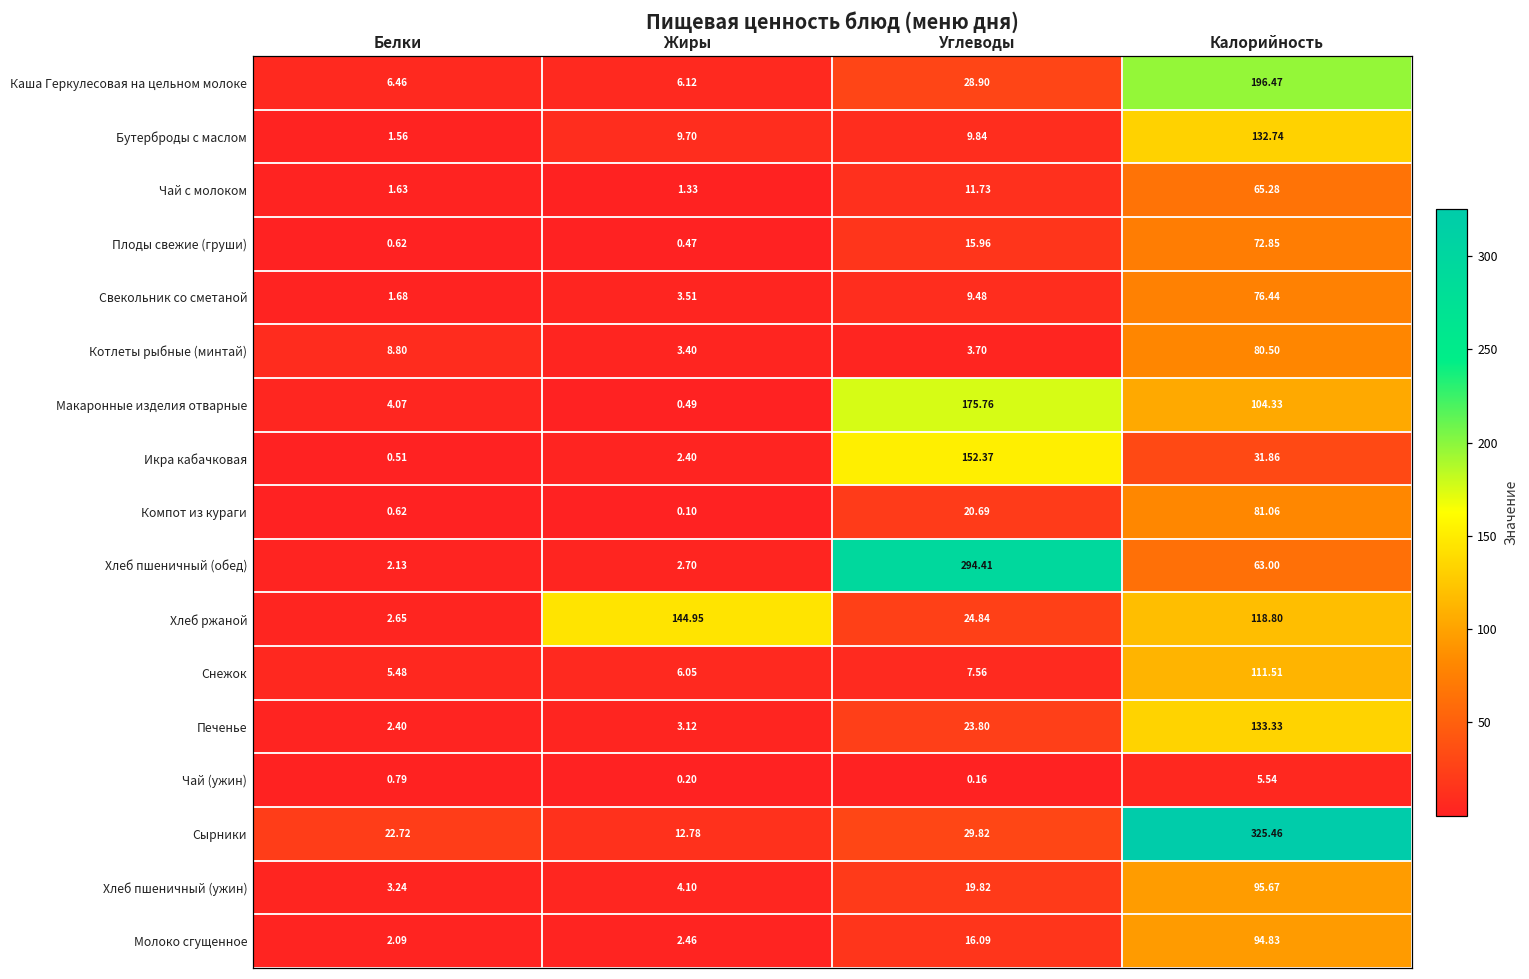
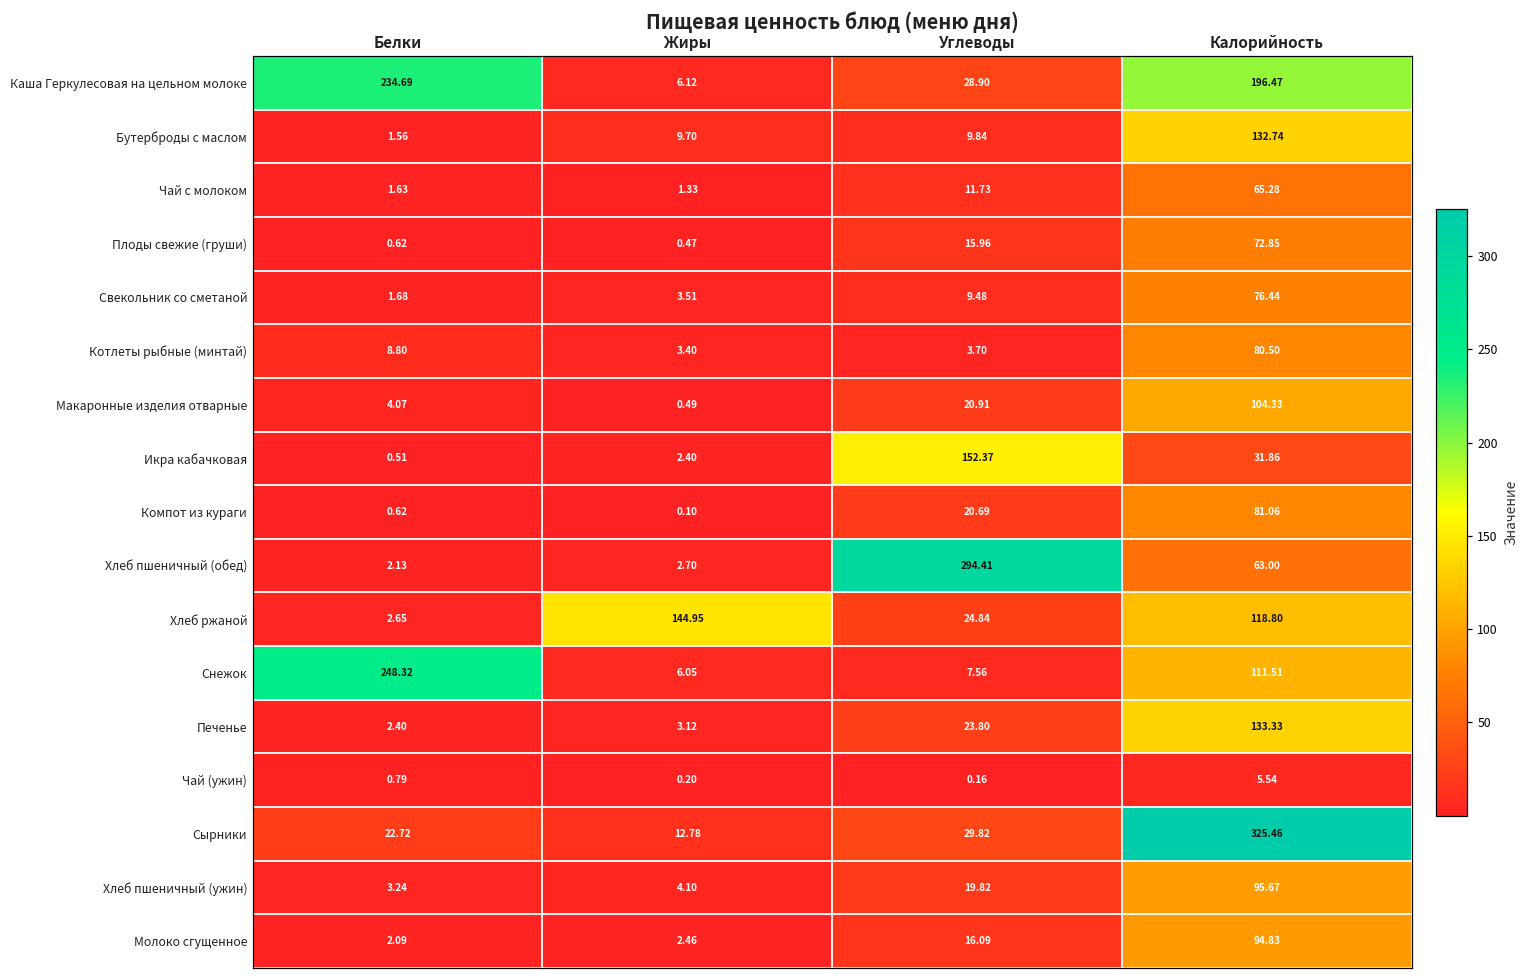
  {
    "Каша Геркулесовая на цельном молоке": {
-     "Белки": 6.46,
+     "Белки": 234.69,
      "Жиры": 6.12,
      "Углеводы": 28.90,
      "Калорийность": 196.47
    },
    "Бутерброды с маслом": {
      "Белки": 1.56,
      "Жиры": 9.70,
      "Углеводы": 9.84,
      "Калорийность": 132.74
    },
    "Чай с молоком": {
      "Белки": 1.63,
      "Жиры": 1.33,
      "Углеводы": 11.73,
      "Калорийность": 65.28
    },
    "Плоды свежие (груши)": {
      "Белки": 0.62,
      "Жиры": 0.47,
      "Углеводы": 15.96,
      "Калорийность": 72.85
    },
    "Свекольник со сметаной": {
      "Белки": 1.68,
      "Жиры": 3.51,
      "Углеводы": 9.48,
      "Калорийность": 76.44
    },
    "Котлеты рыбные (минтай)": {
      "Белки": 8.80,
      "Жиры": 3.40,
      "Углеводы": 3.70,
      "Калорийность": 80.50
    },
    "Макаронные изделия отварные": {
      "Белки": 4.07,
      "Жиры": 0.49,
-     "Углеводы": 175.76,
+     "Углеводы": 20.91,
      "Калорийность": 104.33
    },
    "Икра кабачковая": {
      "Белки": 0.51,
      "Жиры": 2.40,
      "Углеводы": 152.37,
      "Калорийность": 31.86
    },
    "Компот из кураги": {
      "Белки": 0.62,
      "Жиры": 0.10,
      "Углеводы": 20.69,
      "Калорийность": 81.06
    },
    "Хлеб пшеничный (обед)": {
      "Белки": 2.13,
      "Жиры": 2.70,
      "Углеводы": 294.41,
      "Калорийность": 63.00
    },
    "Хлеб ржаной": {
      "Белки": 2.65,
      "Жиры": 144.95,
      "Углеводы": 24.84,
      "Калорийность": 118.80
    },
    "Снежок": {
-     "Белки": 5.48,
+     "Белки": 248.32,
      "Жиры": 6.05,
      "Углеводы": 7.56,
      "Калорийность": 111.51
    },
    "Печенье": {
      "Белки": 2.40,
      "Жиры": 3.12,
      "Углеводы": 23.80,
      "Калорийность": 133.33
    },
    "Чай (ужин)": {
      "Белки": 0.79,
      "Жиры": 0.20,
      "Углеводы": 0.16,
      "Калорийность": 5.54
    },
    "Сырники": {
      "Белки": 22.72,
      "Жиры": 12.78,
      "Углеводы": 29.82,
      "Калорийность": 325.46
    },
    "Хлеб пшеничный (ужин)": {
      "Белки": 3.24,
      "Жиры": 4.10,
      "Углеводы": 19.82,
      "Калорийность": 95.67
    },
    "Молоко сгущенное": {
      "Белки": 2.09,
      "Жиры": 2.46,
      "Углеводы": 16.09,
      "Калорийность": 94.83
    }
  }
